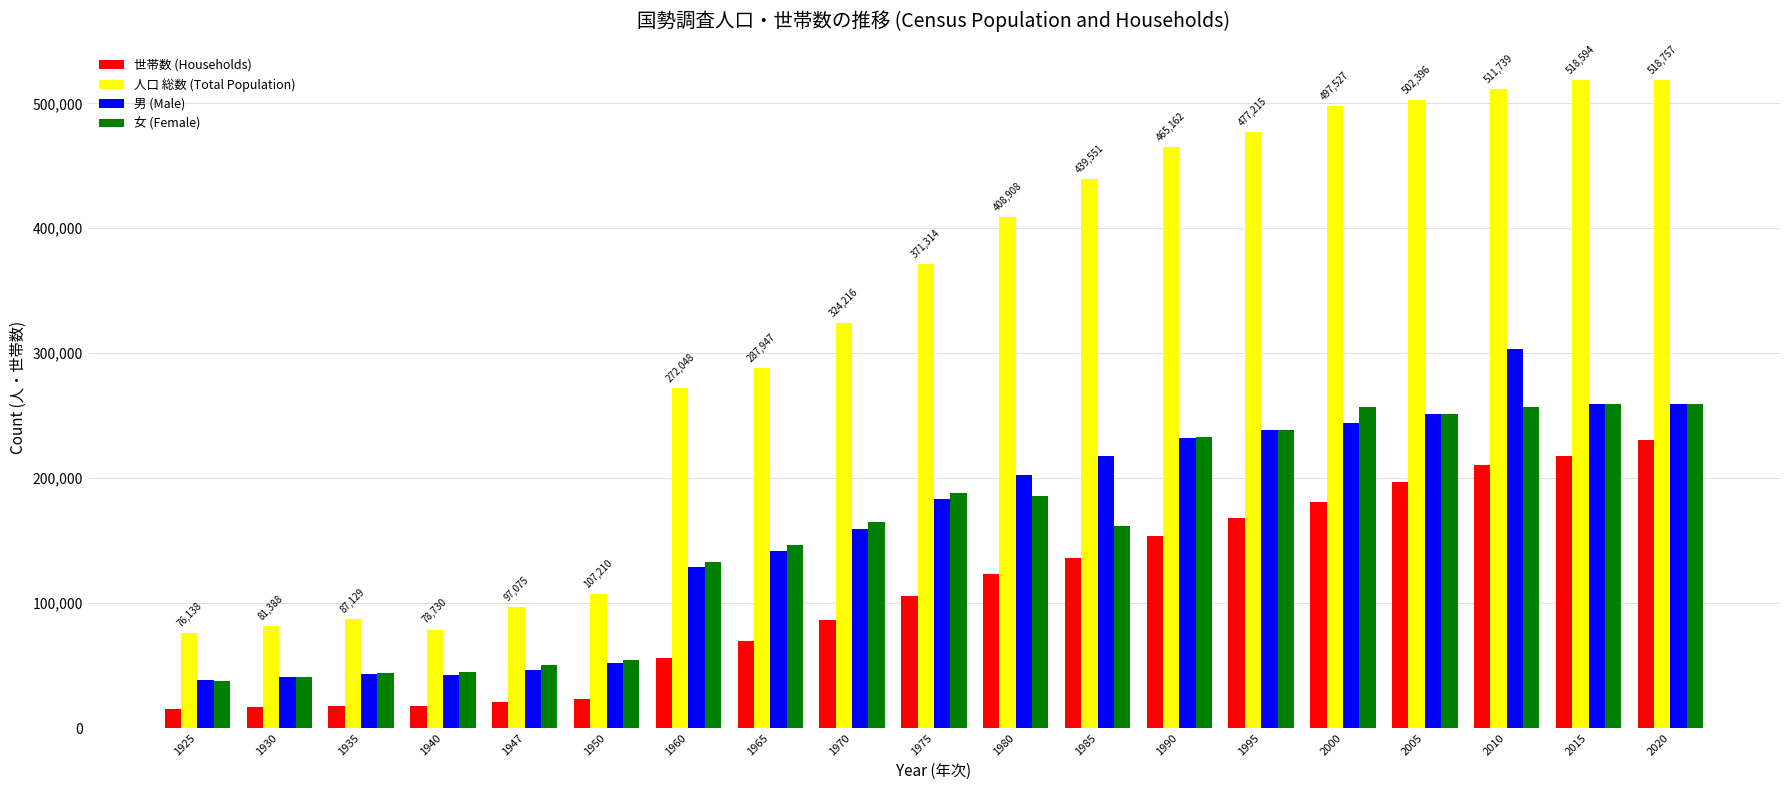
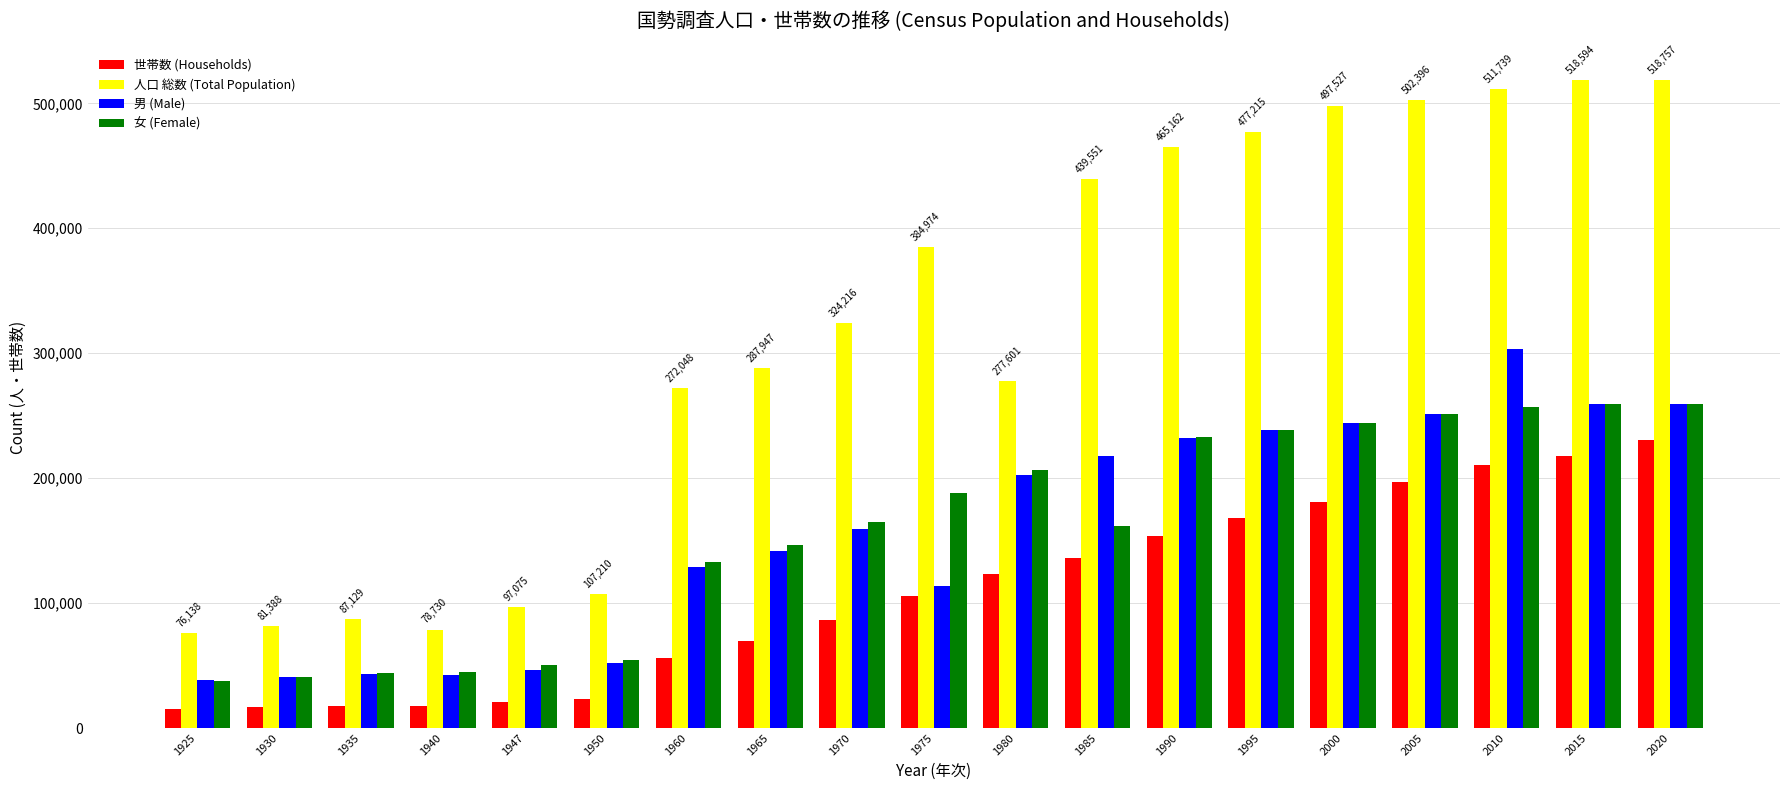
  {
    "世帯数 (Households)": {
      "1925": "15,000",
      "1930": "17,000",
      "1935": "17,000",
      "1940": "18,000",
      "1947": "21,000",
      "1950": "23,000",
      "1960": "56,000",
      "1965": "69,000",
      "1970": "86,000",
      "1975": "106,000",
      "1980": "124,000",
      "1985": "136,000",
      "1990": "154,000",
      "1995": "168,000",
      "2000": "181,000",
      "2005": "197,000",
      "2010": "210,000",
      "2015": "217,000",
      "2020": "231,000"
    },
    "人口 総数 (Total Population)": {
      "1925": "76,138",
      "1930": "81,388",
      "1935": "87,129",
      "1940": "78,730",
      "1947": "97,075",
      "1950": "107,210",
      "1960": "272,048",
      "1965": "287,947",
      "1970": "324,216",
-     "1975": "371,314",
-     "1980": "408,908",
+     "1975": "384,974",
+     "1980": "277,601",
      "1985": "439,551",
      "1990": "465,162",
      "1995": "477,215",
      "2000": "497,527",
      "2005": "502,396",
      "2010": "511,739",
      "2015": "518,594",
      "2020": "518,757"
    },
    "男 (Male)": {
      "1925": "38,000",
      "1930": "41,000",
      "1935": "43,000",
      "1940": "43,000",
      "1947": "47,000",
      "1950": "52,000",
      "1960": "129,000",
      "1965": "142,000",
      "1970": "160,000",
-     "1975": "183,000",
+     "1975": "114,000",
      "1980": "202,000",
      "1985": "218,000",
      "1990": "232,000",
      "1995": "239,000",
      "2000": "244,000",
      "2005": "251,000",
      "2010": "303,000",
      "2015": "259,000",
      "2020": "260,000"
    },
    "女 (Female)": {
      "1925": "38,000",
      "1930": "41,000",
      "1935": "44,000",
      "1940": "45,000",
      "1947": "50,000",
      "1950": "55,000",
      "1960": "133,000",
      "1965": "146,000",
      "1970": "165,000",
      "1975": "188,000",
-     "1980": "185,000",
+     "1980": "207,000",
      "1985": "162,000",
      "1990": "233,000",
      "1995": "238,000",
-     "2000": "257,000",
+     "2000": "244,000",
      "2005": "251,000",
      "2010": "257,000",
      "2015": "260,000",
      "2020": "259,000"
    }
  }
